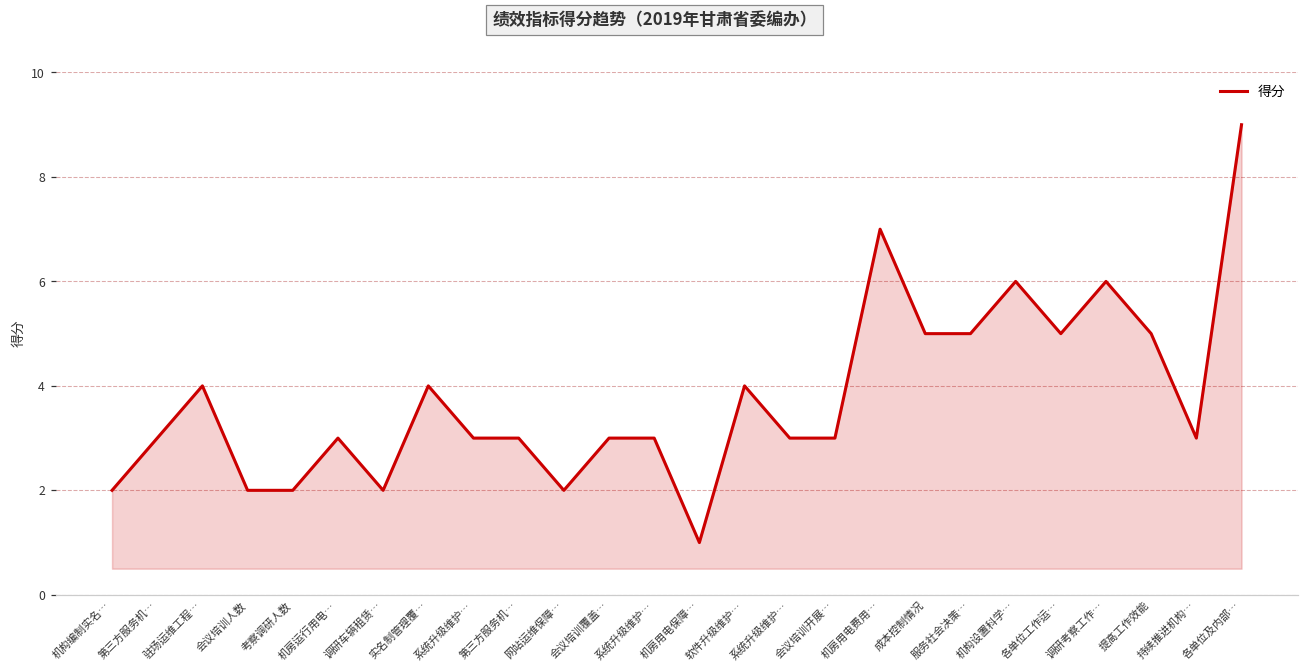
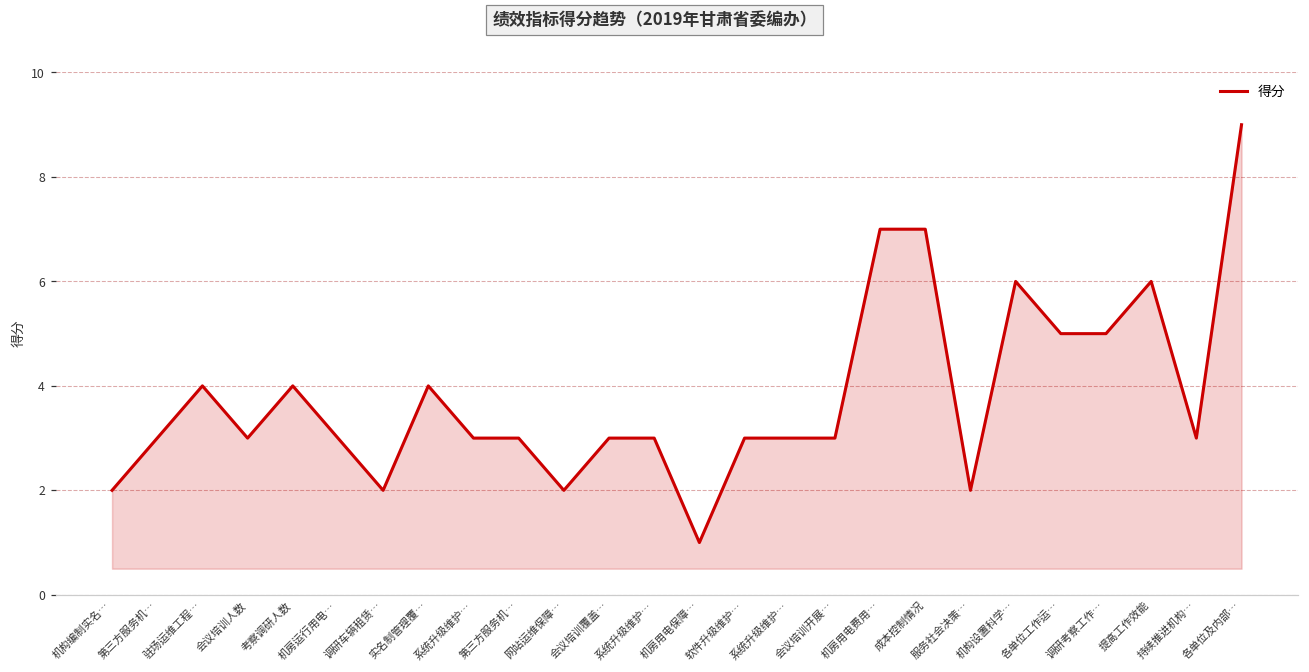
  {
    "机构编制实名…": 2,
    "驻场运维工程…": 4,
-   "会议培训人数": 2,
-   "考察调研人数": 2,
+   "会议培训人数": 3,
+   "考察调研人数": 4,
    "机房运行用电…": 3,
    "调研车辆租赁…": 2,
    "实名制管理覆…": 4,
    "网站运维保障…": 2,
    "会议培训覆盖…": 3,
    "机房用电保障…": 1,
-   "软件升级维护…": 4,
+   "软件升级维护…": 3,
    "会议培训开展…": 3,
    "机房用电费用…": 7,
-   "成本控制情况": 5,
-   "服务社会决策…": 5,
+   "成本控制情况": 7,
+   "服务社会决策…": 2,
    "机构设置科学…": 6,
    "各单位工作运…": 5,
-   "调研考察工作…": 6,
-   "提高工作效能": 5,
+   "调研考察工作…": 5,
+   "提高工作效能": 6,
    "持续推进机构…": 3,
    "各单位及内部…": 9
  }
